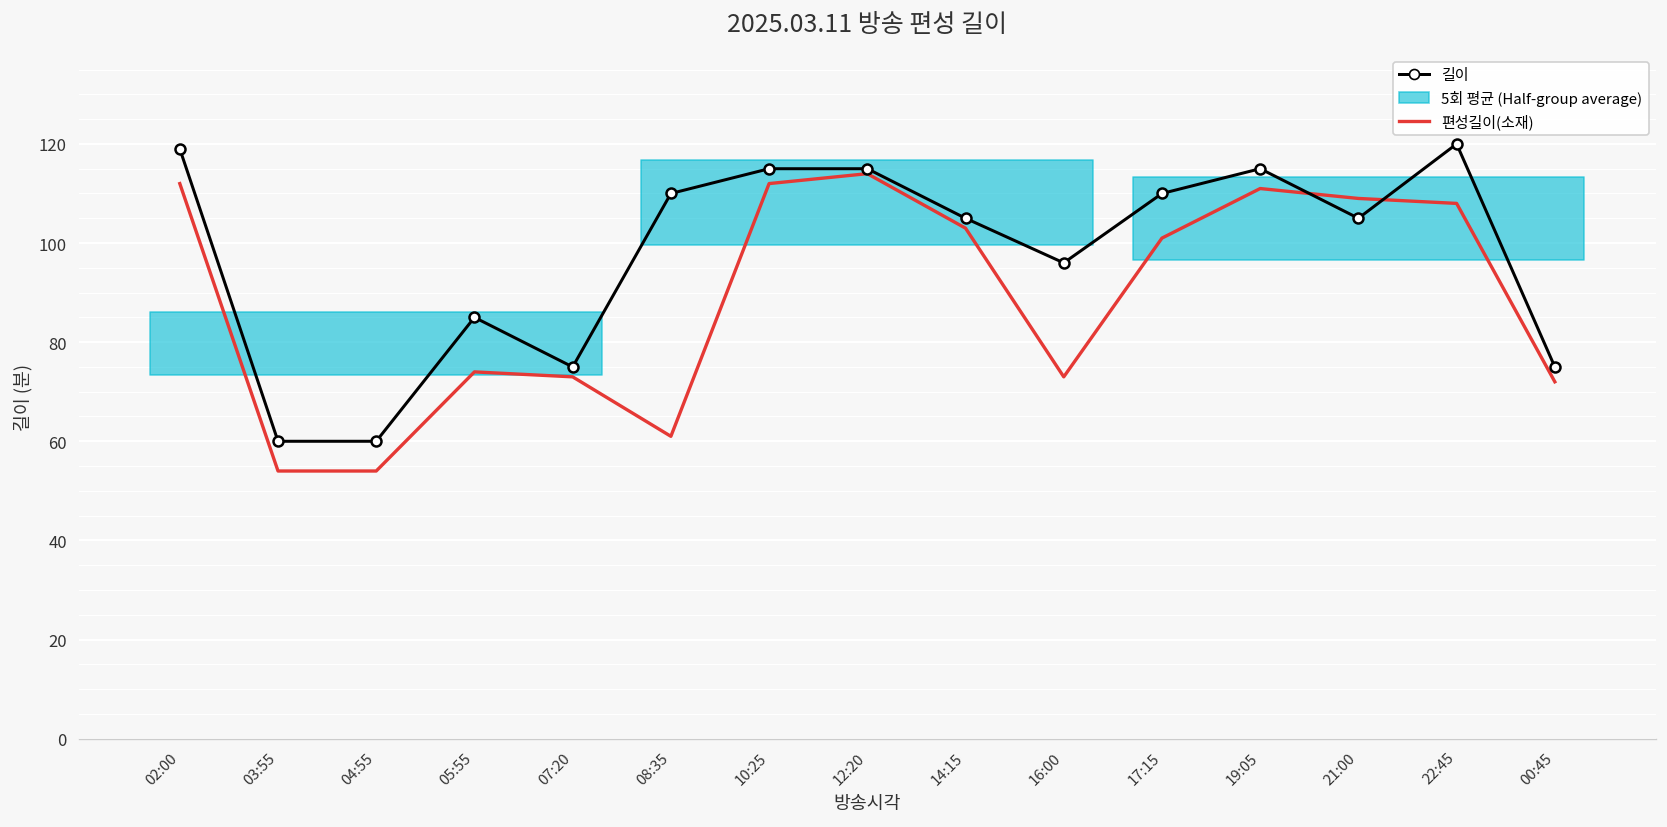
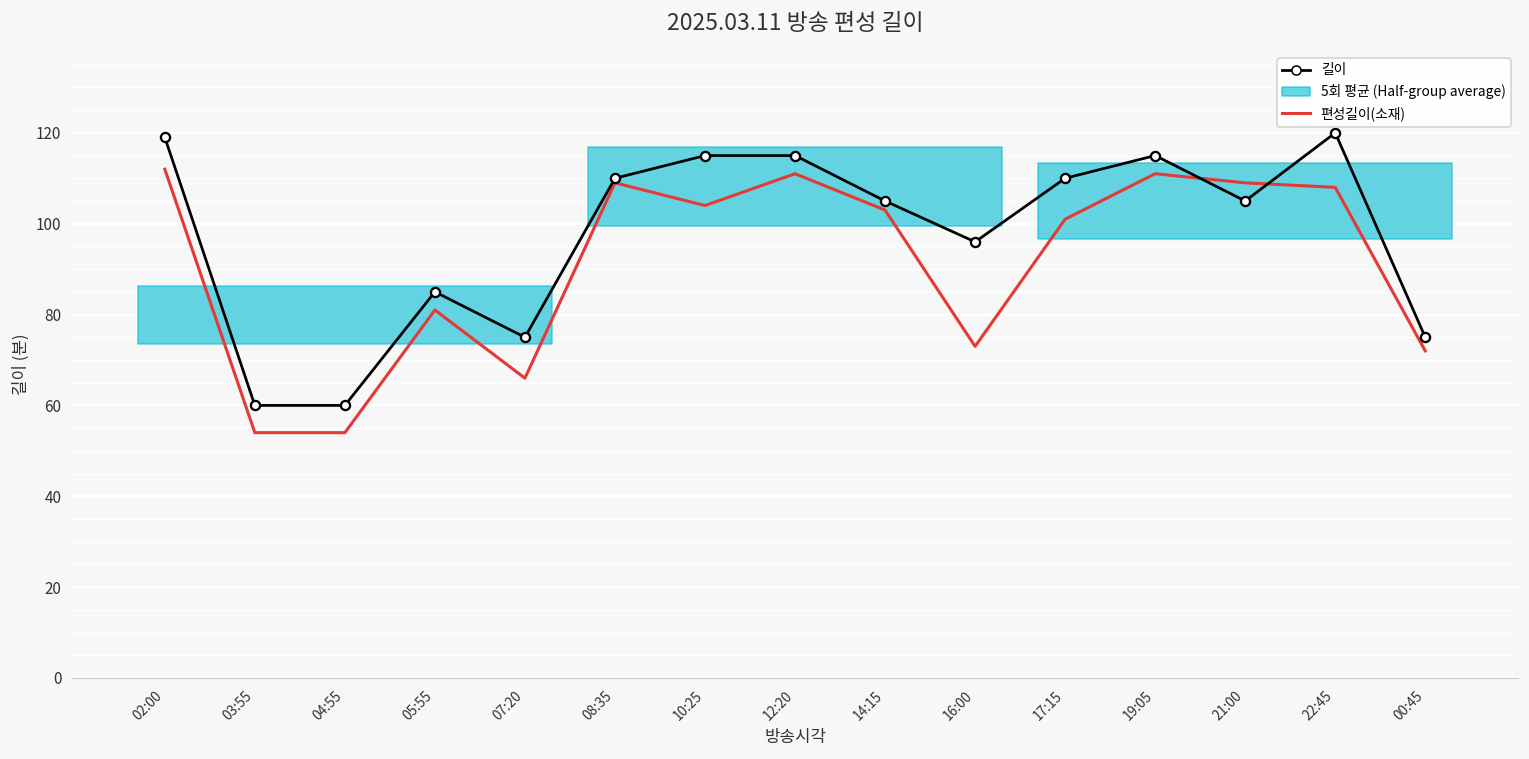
  {
    "길이": {
      "02:00": 119,
      "03:55": 60,
      "04:55": 60,
      "05:55": 85,
      "07:20": 75,
      "08:35": 110,
      "10:25": 115,
      "12:20": 115,
      "14:15": 105,
      "16:00": 96,
      "17:15": 110,
      "19:05": 115,
      "21:00": 105,
      "22:45": 120,
      "00:45": 75
    },
    "편성길이(소재)": {
      "02:00": 112,
      "03:55": 54,
      "04:55": 54,
-     "05:55": 74,
-     "07:20": 73,
-     "08:35": 61,
-     "10:25": 112,
-     "12:20": 114,
+     "05:55": 81,
+     "07:20": 66,
+     "08:35": 109,
+     "10:25": 104,
+     "12:20": 111,
      "14:15": 103,
      "16:00": 73,
      "17:15": 101,
      "19:05": 111,
      "21:00": 109,
      "22:45": 108,
      "00:45": 72
    }
  }
